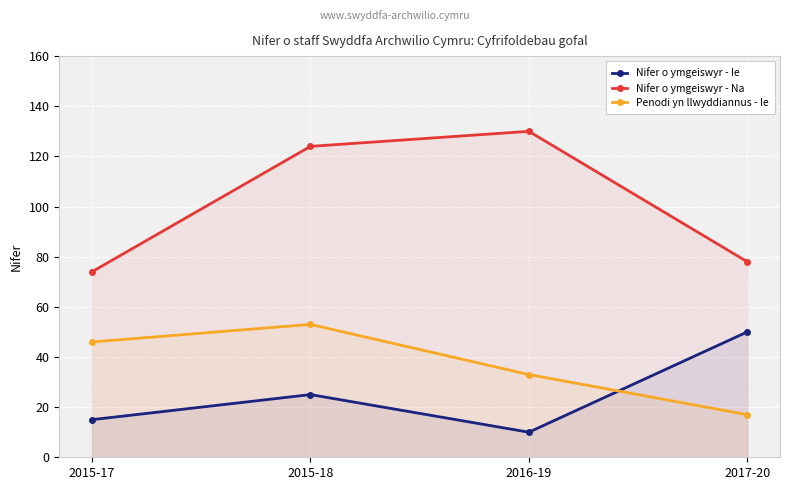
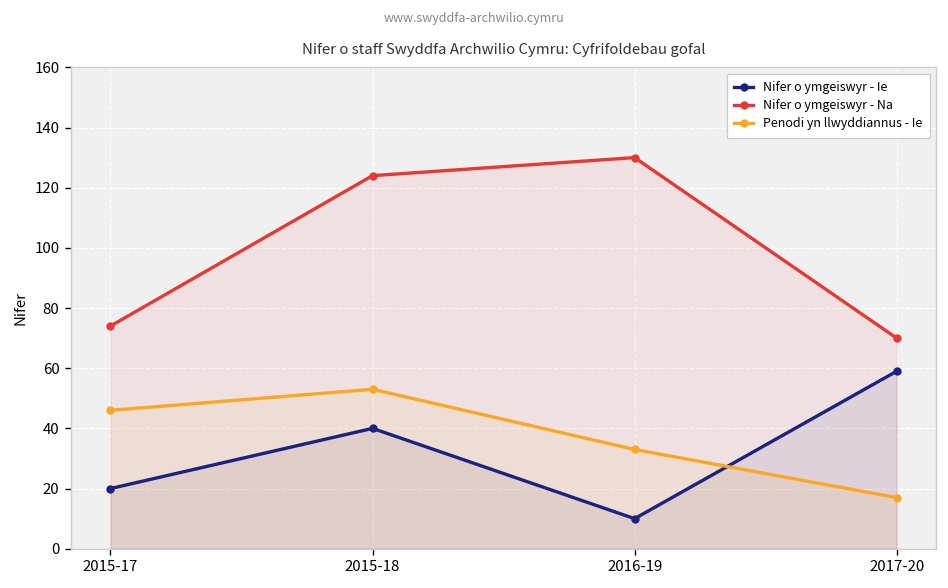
  {
    "Nifer o ymgeiswyr - Ie": {
-     "2015-17": 15,
-     "2015-18": 25,
+     "2015-17": 20,
+     "2015-18": 40,
      "2016-19": 10,
-     "2017-20": 50
+     "2017-20": 59
    },
    "Nifer o ymgeiswyr - Na": {
      "2015-17": 74,
      "2015-18": 124,
      "2016-19": 130,
-     "2017-20": 78
+     "2017-20": 70
    },
    "Penodi yn llwyddiannus - Ie": {
      "2015-17": 46,
      "2015-18": 53,
      "2016-19": 33,
      "2017-20": 17
    }
  }
